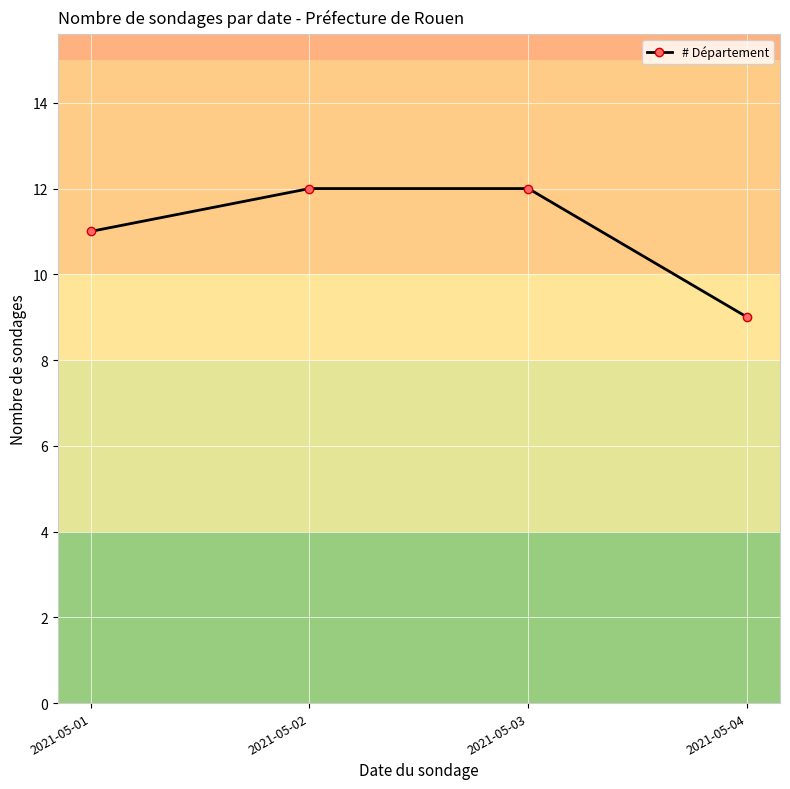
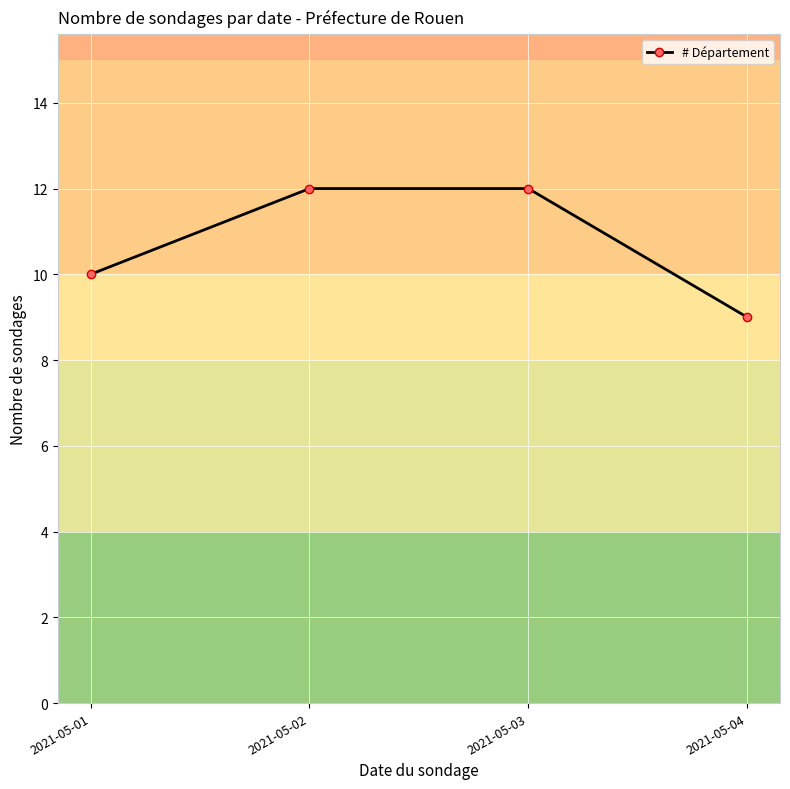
  {
-   "2021-05-01": 11,
+   "2021-05-01": 10,
    "2021-05-02": 12,
    "2021-05-03": 12,
    "2021-05-04": 9
  }
